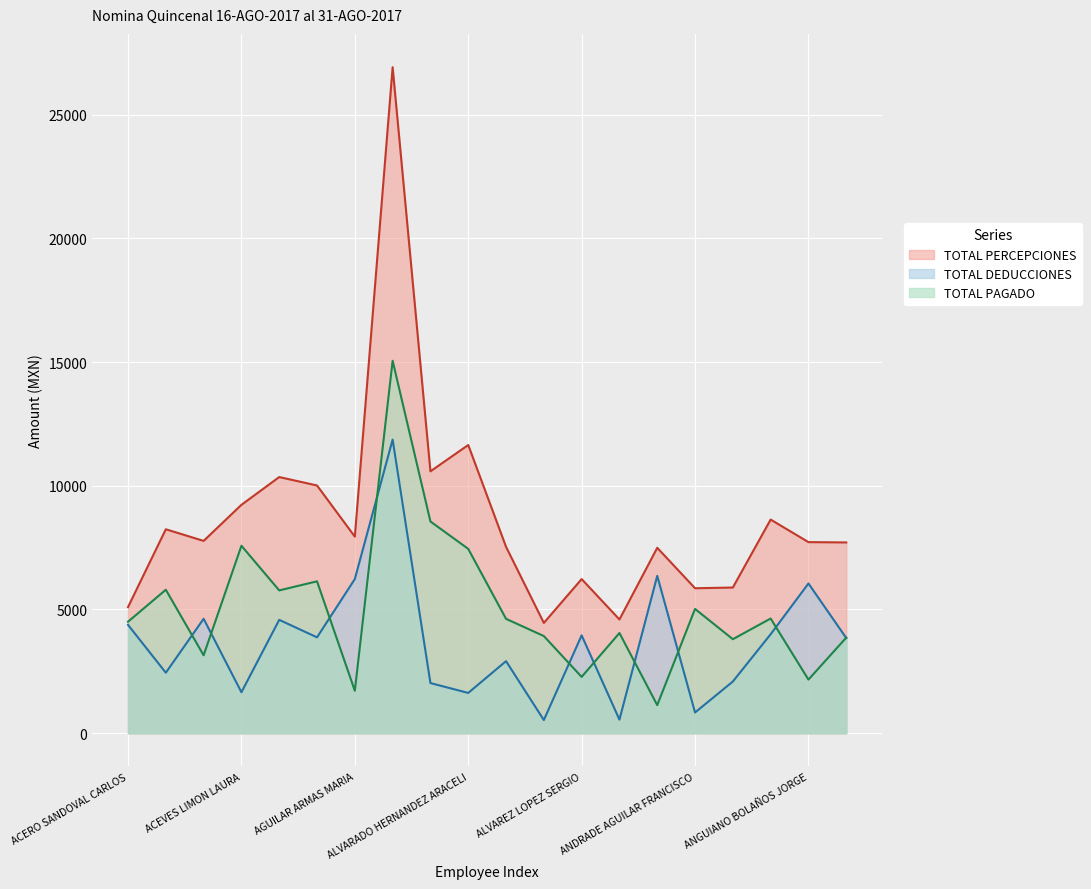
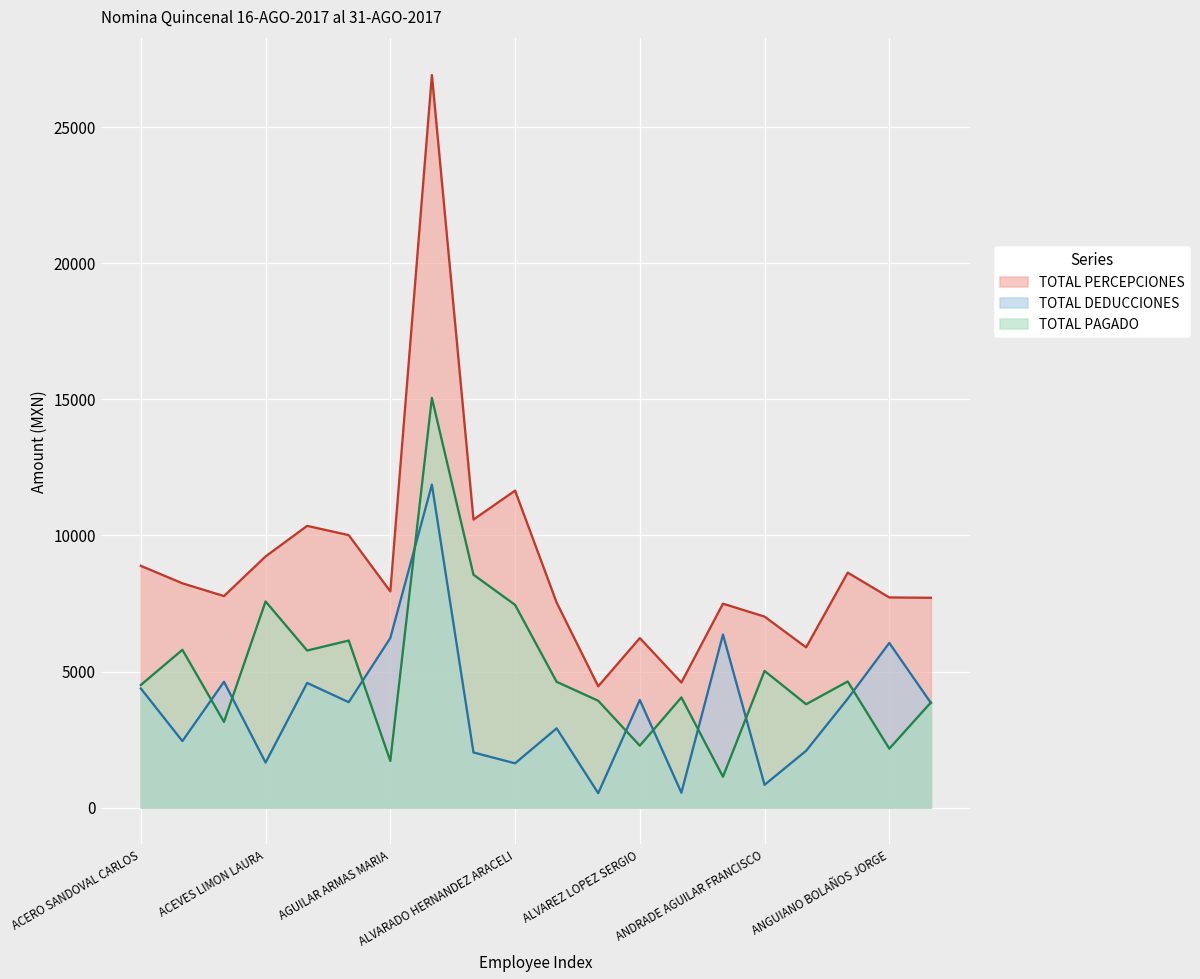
  {
    "TOTAL PERCEPCIONES": {
-     "ACERO SANDOVAL CARLOS": 5100,
+     "ACERO SANDOVAL CARLOS": 8900,
      "ACEVES LIMON LAURA": 9200,
      "AGUILAR ARMAS MARIA": 7900,
      "ALVARADO HERNANDEZ ARACELI": 11600,
      "ALVAREZ LOPEZ SERGIO": 6200,
-     "ANDRADE AGUILAR FRANCISCO": 5900,
+     "ANDRADE AGUILAR FRANCISCO": 7000,
      "ANGUIANO BOLAÑOS JORGE": 7700
    }
  }
